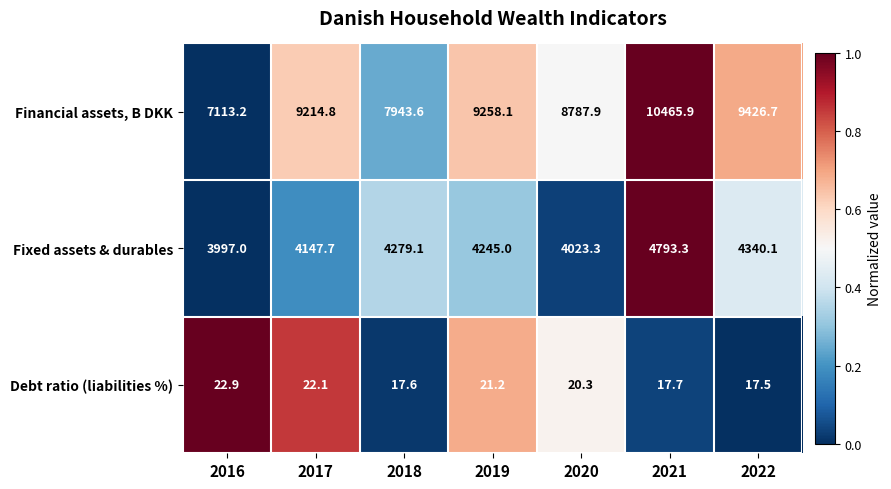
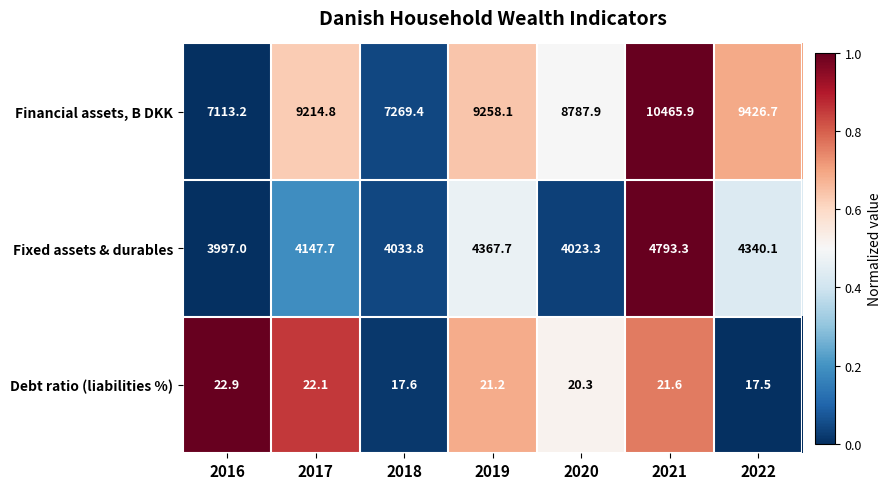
  {
    "Financial assets, B DKK": {
      "2016": 7113.2,
      "2017": 9214.8,
-     "2018": 7943.6,
+     "2018": 7269.4,
      "2019": 9258.1,
      "2020": 8787.9,
      "2021": 10465.9,
      "2022": 9426.7
    },
    "Fixed assets & durables": {
      "2016": 3997.0,
      "2017": 4147.7,
-     "2018": 4279.1,
-     "2019": 4245.0,
+     "2018": 4033.8,
+     "2019": 4367.7,
      "2020": 4023.3,
      "2021": 4793.3,
      "2022": 4340.1
    },
    "Debt ratio (liabilities %)": {
      "2016": 22.9,
      "2017": 22.1,
      "2018": 17.6,
      "2019": 21.2,
      "2020": 20.3,
-     "2021": 17.7,
+     "2021": 21.6,
      "2022": 17.5
    }
  }
